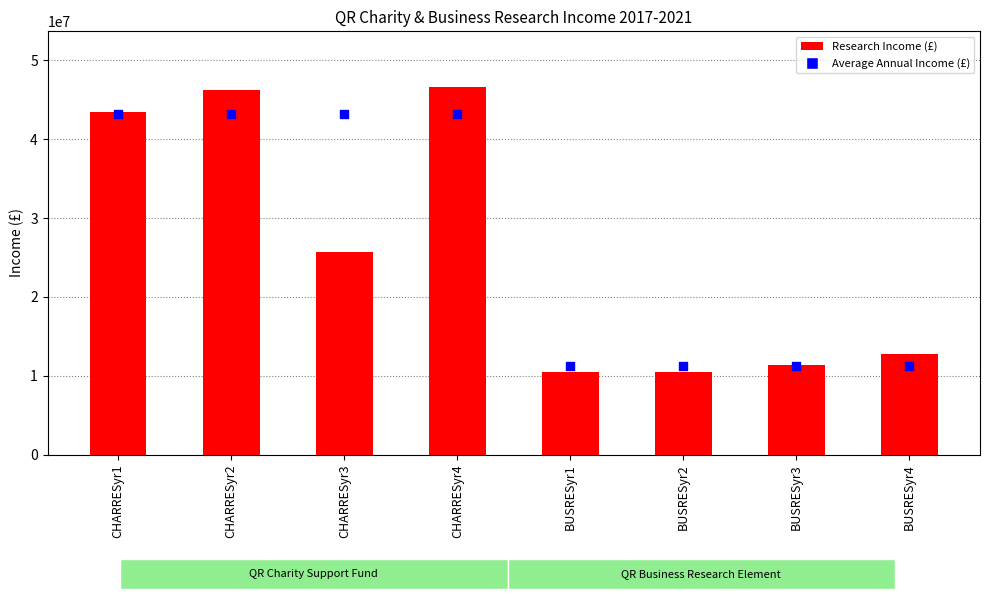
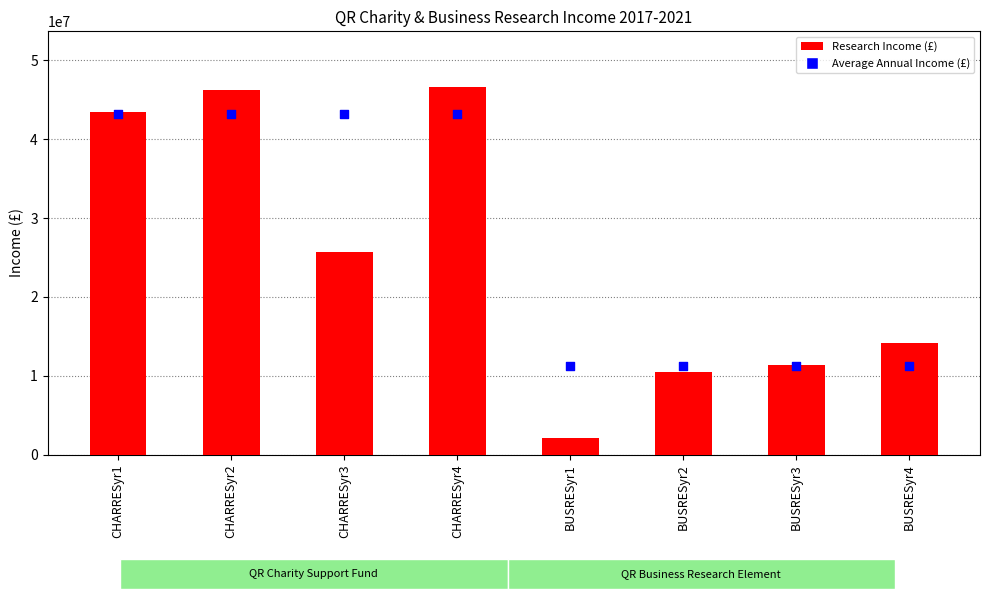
  {
    "Research Income (£)": {
      "CHARRESyr1": 43000000,
      "CHARRESyr2": 46000000,
      "CHARRESyr3": 26000000,
      "CHARRESyr4": 47000000,
-     "BUSRESyr1": 11000000,
+     "BUSRESyr1": 2000000,
      "BUSRESyr2": 11000000,
      "BUSRESyr3": 11000000,
-     "BUSRESyr4": 13000000
+     "BUSRESyr4": 14000000
    }
  }
